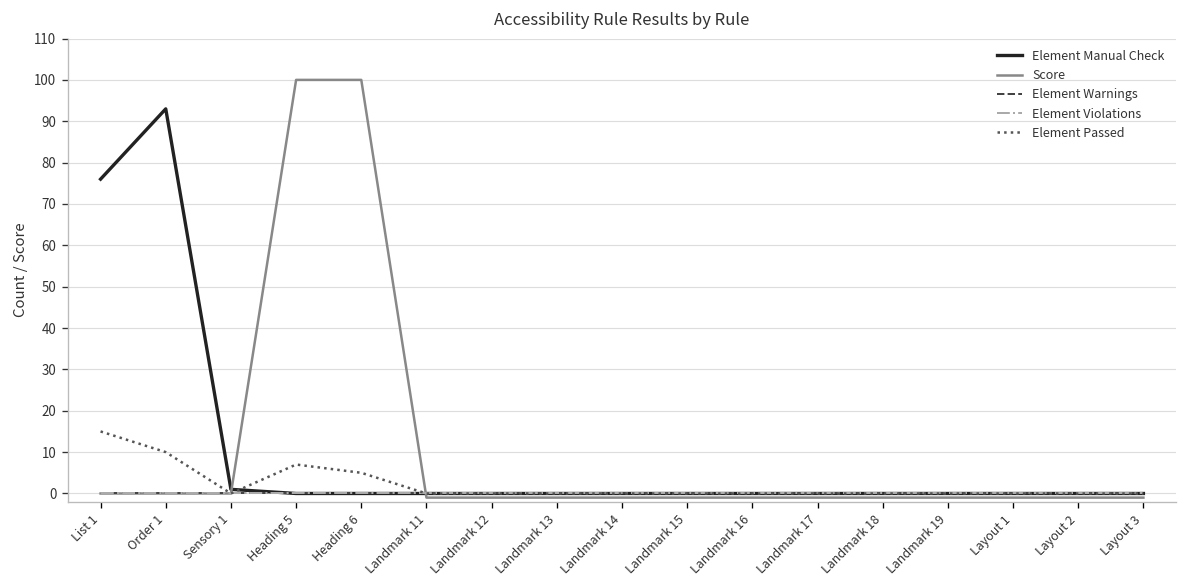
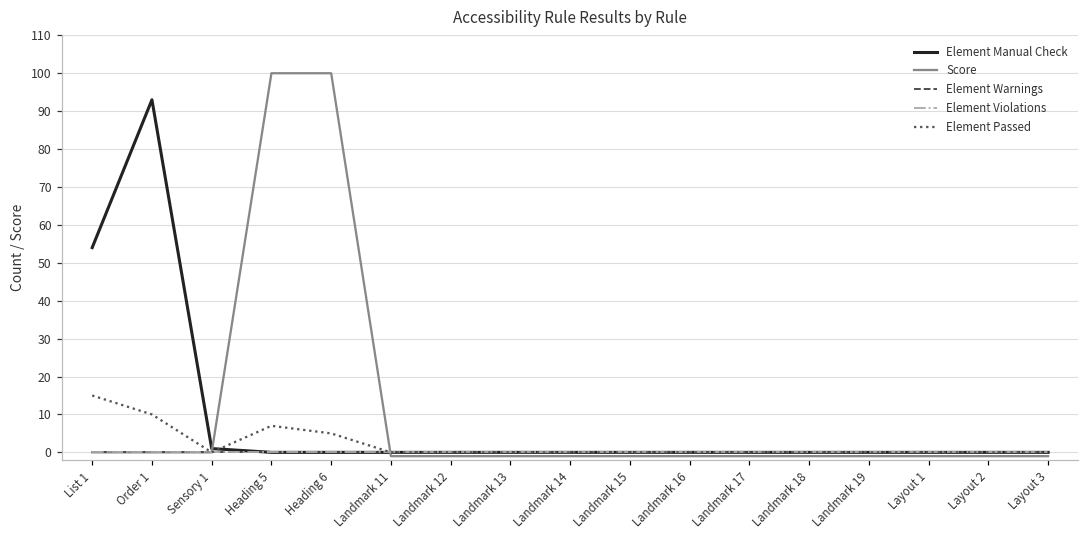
  {
    "Element Manual Check": {
-     "List 1": 76,
+     "List 1": 54,
      "Order 1": 93,
      "Sensory 1": 1
    },
    "Element Passed": {
      "List 1": 15,
      "Order 1": 10,
      "Heading 5": 7,
      "Heading 6": 5
    }
  }
